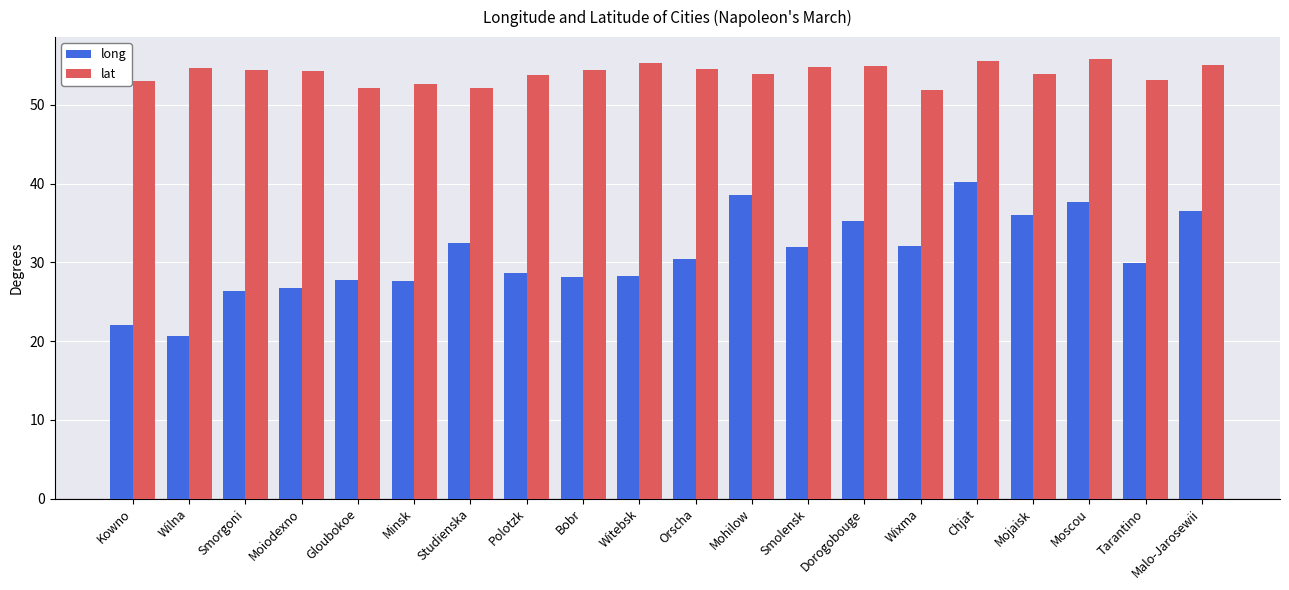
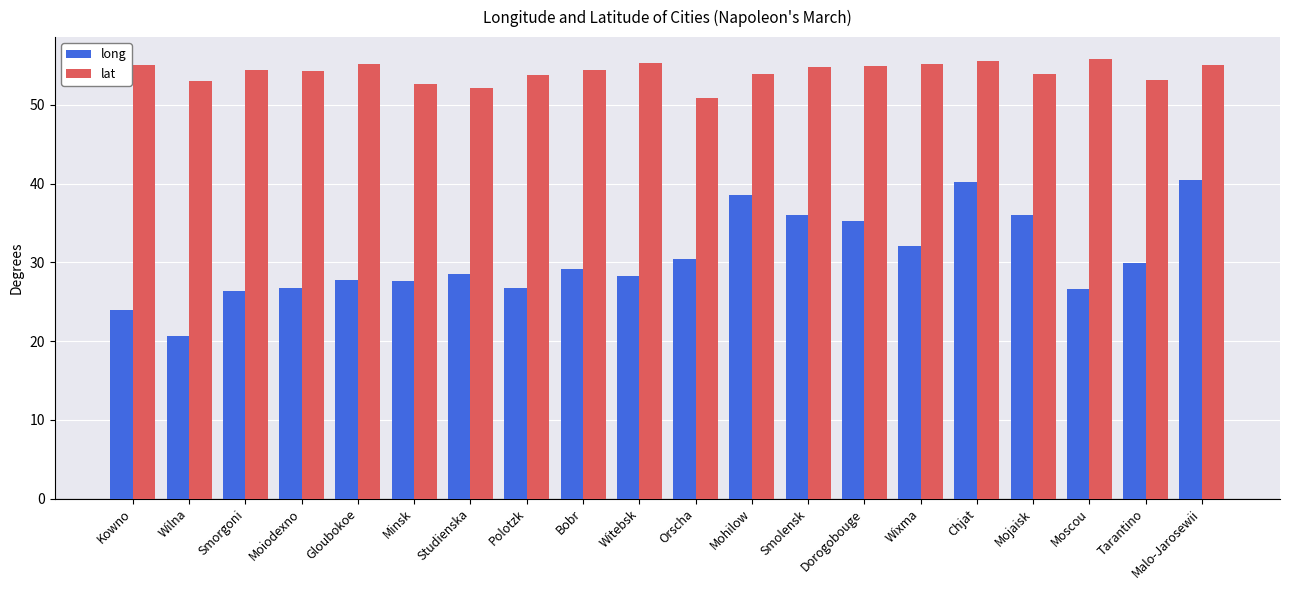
  {
    "long": {
-     "Kowno": 22,
+     "Kowno": 24,
      "Wilna": 21,
      "Smorgoni": 26,
      "Moiodexno": 27,
      "Gloubokoe": 28,
      "Minsk": 28,
-     "Studienska": 33,
-     "Polotzk": 29,
-     "Bobr": 28,
+     "Studienska": 29,
+     "Polotzk": 27,
+     "Bobr": 29,
      "Witebsk": 28,
      "Orscha": 30,
      "Mohilow": 39,
-     "Smolensk": 32,
+     "Smolensk": 36,
      "Dorogobouge": 35,
      "Wixma": 32,
      "Chjat": 40,
      "Mojaisk": 36,
-     "Moscou": 38,
+     "Moscou": 27,
      "Tarantino": 30,
-     "Malo-Jarosewii": 37
+     "Malo-Jarosewii": 40
    },
    "lat": {
-     "Kowno": 53,
-     "Wilna": 55,
+     "Kowno": 55,
+     "Wilna": 53,
      "Smorgoni": 54,
      "Moiodexno": 54,
-     "Gloubokoe": 52,
+     "Gloubokoe": 55,
      "Minsk": 53,
      "Studienska": 52,
      "Polotzk": 54,
      "Bobr": 54,
      "Witebsk": 55,
-     "Orscha": 55,
+     "Orscha": 51,
      "Mohilow": 54,
      "Smolensk": 55,
      "Dorogobouge": 55,
-     "Wixma": 52,
+     "Wixma": 55,
      "Chjat": 56,
      "Mojaisk": 54,
      "Moscou": 56,
      "Tarantino": 53,
      "Malo-Jarosewii": 55
    }
  }
